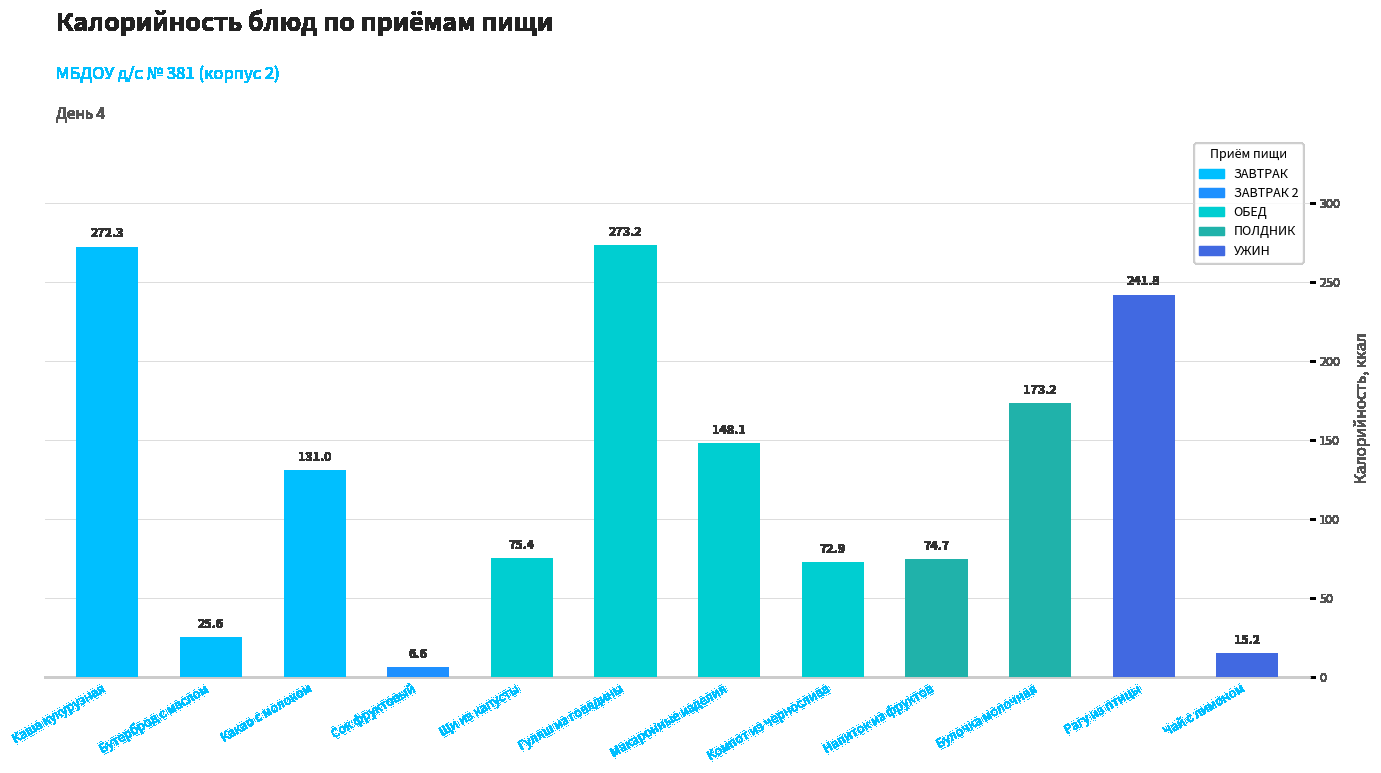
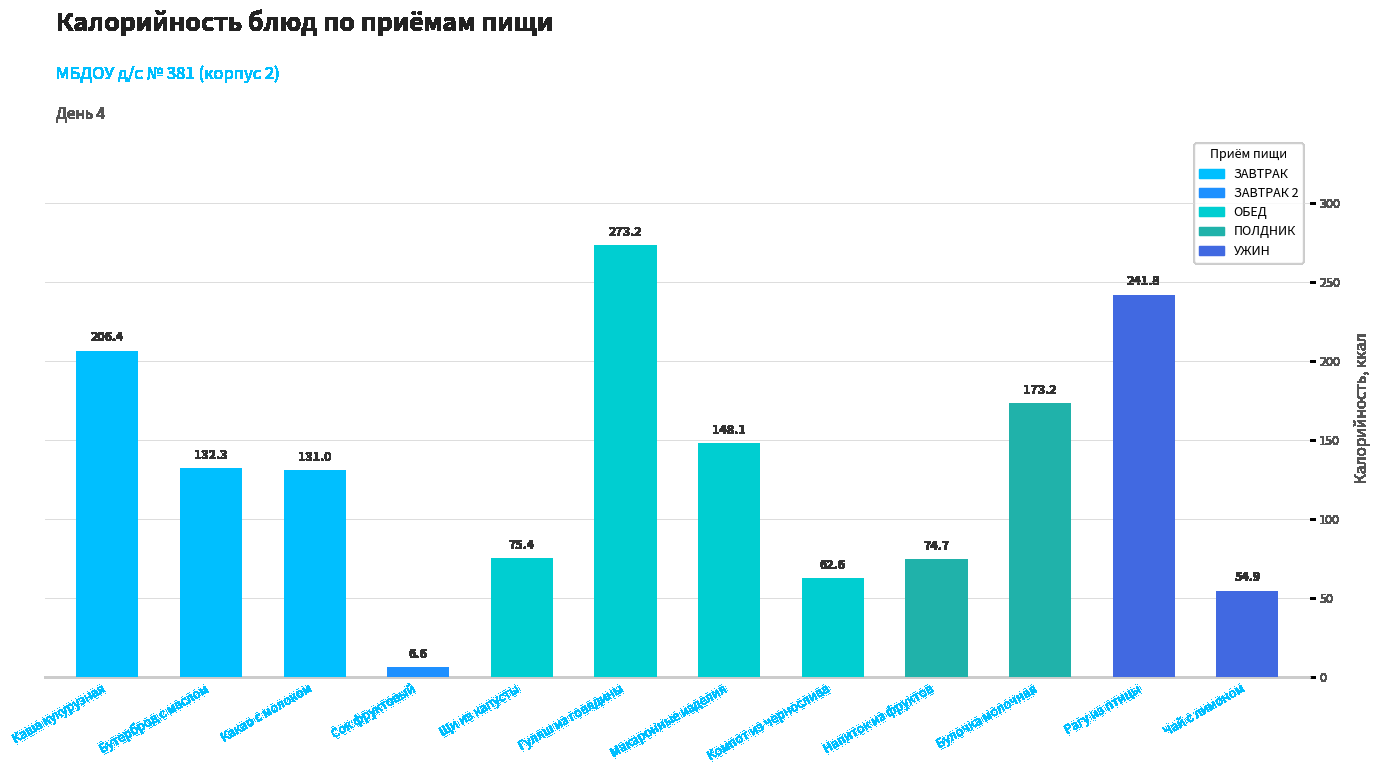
  {
-   "Каша кукурузная": 272.3,
-   "Бутерброд с маслом": 25.6,
+   "Каша кукурузная": 206.4,
+   "Бутерброд с маслом": 132.3,
    "Какао с молоком": 131.0,
    "Сок фруктовый": 6.6,
    "Щи из капусты": 75.4,
    "Гуляш из говядины": 273.2,
    "Макаронные изделия": 148.1,
-   "Компот из чернослива": 72.9,
+   "Компот из чернослива": 62.6,
    "Напиток из фруктов": 74.7,
    "Булочка молочная": 173.2,
    "Рагу из птицы": 241.8,
-   "Чай с лимоном": 15.2
+   "Чай с лимоном": 54.9
  }
